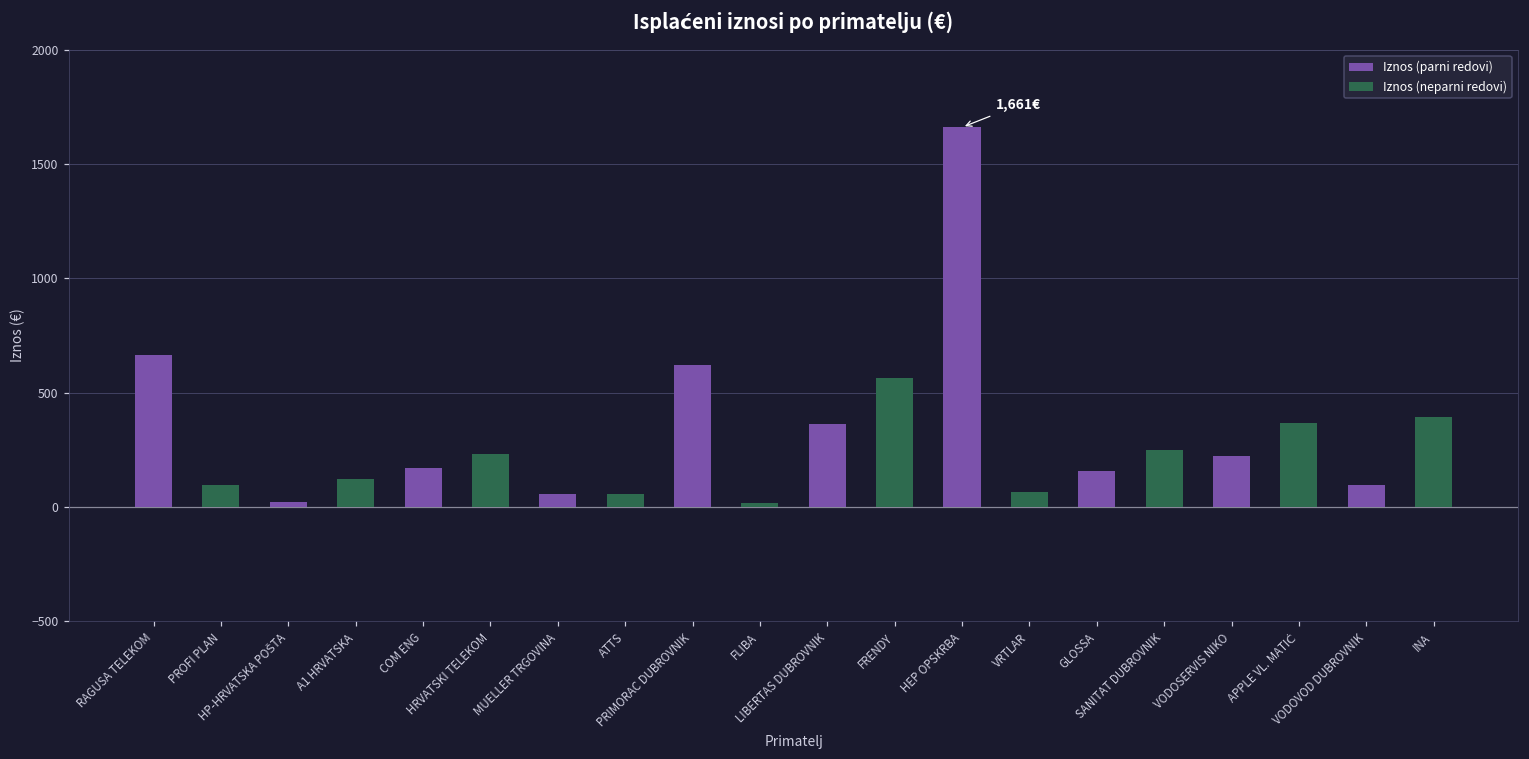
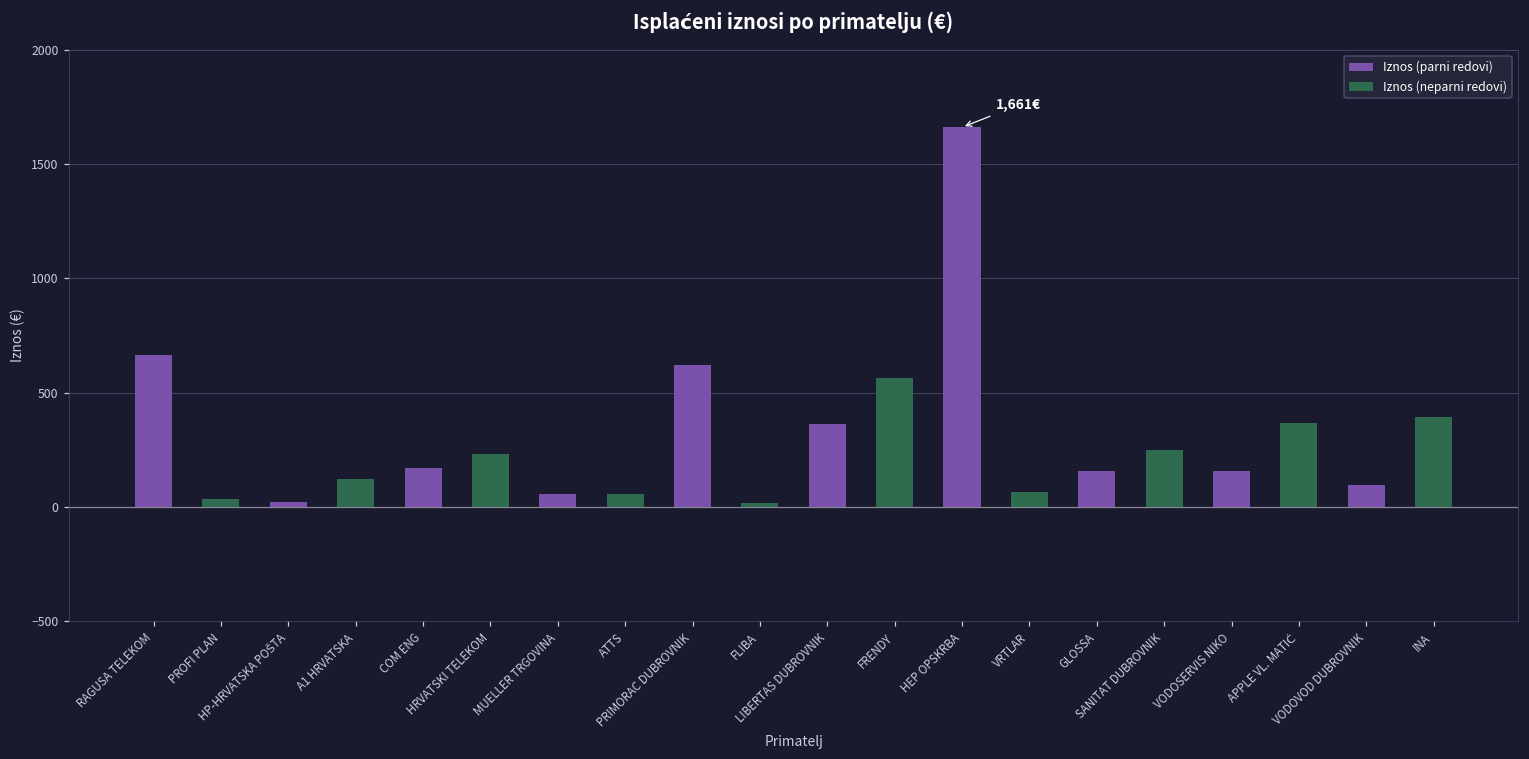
  {
    "Iznos (parni redovi)": {
      "RAGUSA TELEKOM": 660,
      "HP-HRVATSKA POŠTA": 20,
      "COM ENG": 170,
      "MUELLER TRGOVINA": 60,
      "PRIMORAC DUBROVNIK": 620,
      "LIBERTAS DUBROVNIK": 360,
      "GLOSSA": 160,
-     "VODOSERVIS NIKO": 220,
+     "VODOSERVIS NIKO": 150,
      "VODOVOD DUBROVNIK": 90
    },
    "Iznos (neparni redovi)": {
-     "PROFI PLAN": 100,
+     "PROFI PLAN": 30,
      "A1 HRVATSKA": 120,
      "HRVATSKI TELEKOM": 230,
      "ATTS": 50,
      "FLIBA": 20,
      "FRENDY": 570,
      "VRTLAR": 70,
      "SANITAT DUBROVNIK": 250,
      "APPLE VL. MATIĆ": 370,
      "INA": 390
    }
  }
